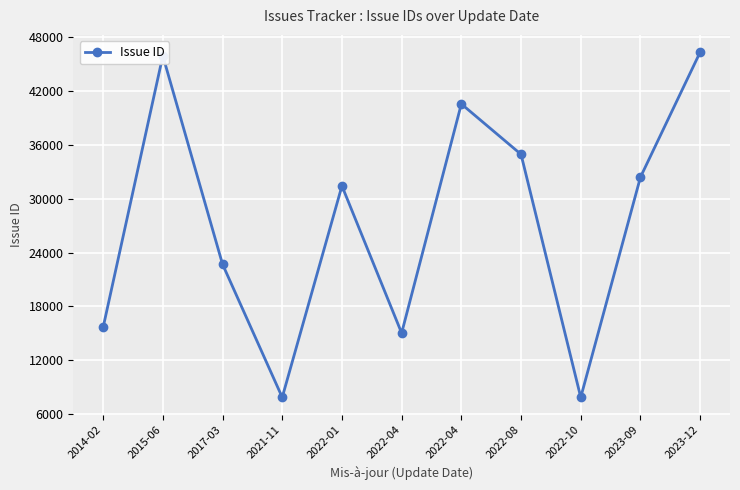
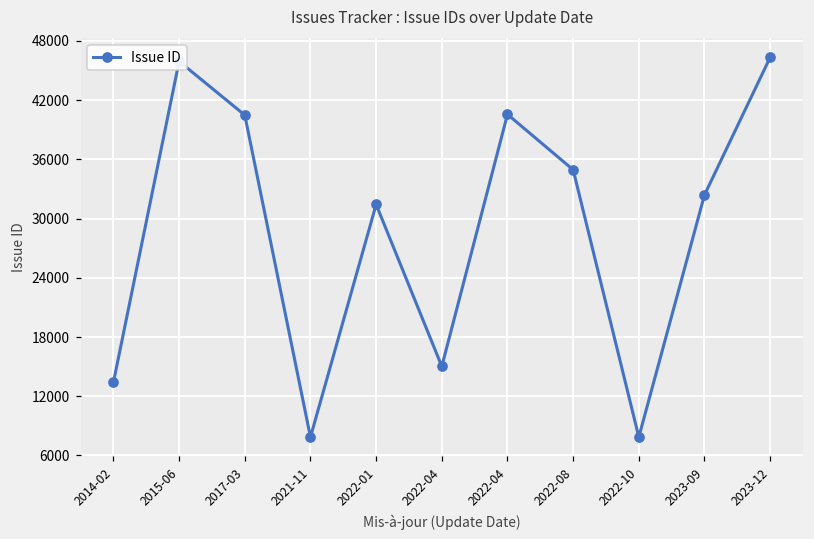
  {
-   "2014-02": 16000,
-   "2017-03": 23000,
+   "2014-02": 13000,
+   "2017-03": 40000,
    "2021-11": 8000,
    "2022-01": 31000,
    "2022-08": 35000,
    "2022-10": 8000,
    "2023-09": 32000,
    "2023-12": 46000
  }
